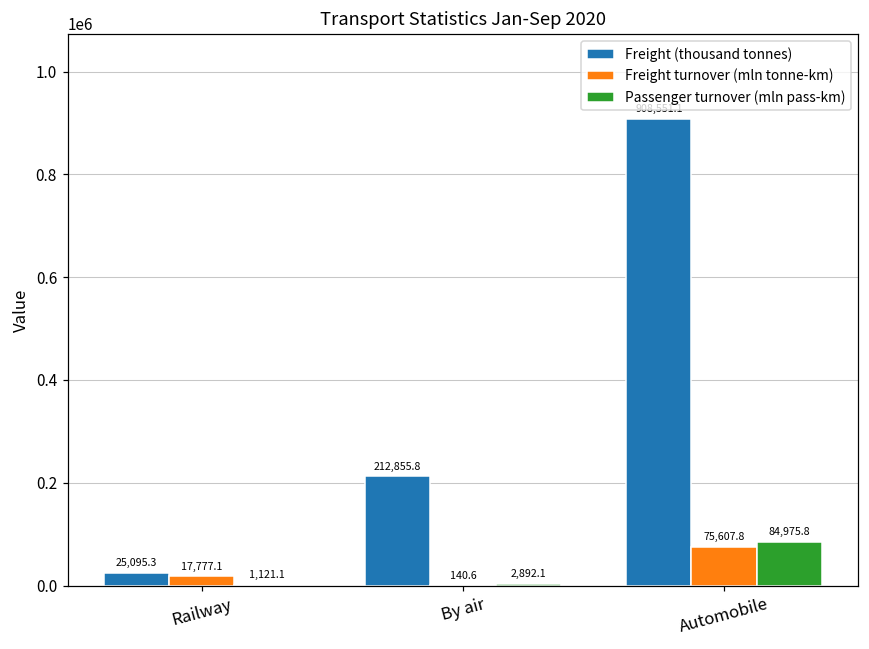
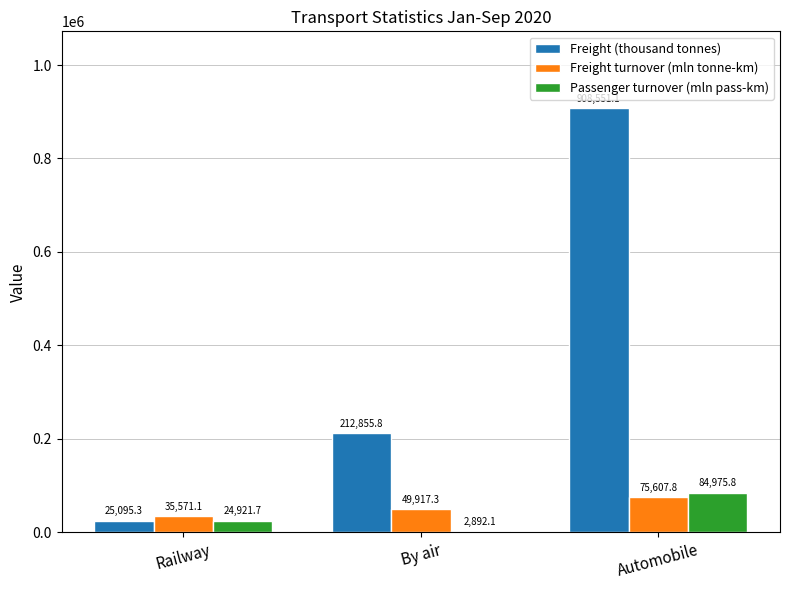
  {
    "Freight (thousand tonnes)": {
      "Railway": "25,095.3",
      "By air": "212,855.8"
    },
    "Freight turnover (mln tonne-km)": {
-     "Railway": "17,777.1",
-     "By air": "140.6",
+     "Railway": "35,571.1",
+     "By air": "49,917.3",
      "Automobile": "75,607.8"
    },
    "Passenger turnover (mln pass-km)": {
-     "Railway": "1,121.1",
+     "Railway": "24,921.7",
      "By air": "2,892.1",
      "Automobile": "84,975.8"
    }
  }
